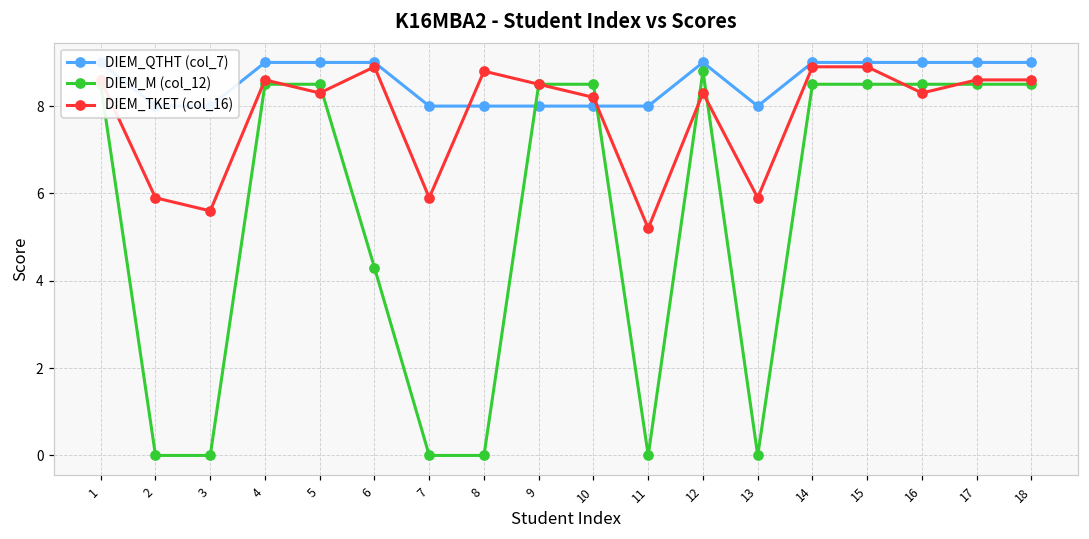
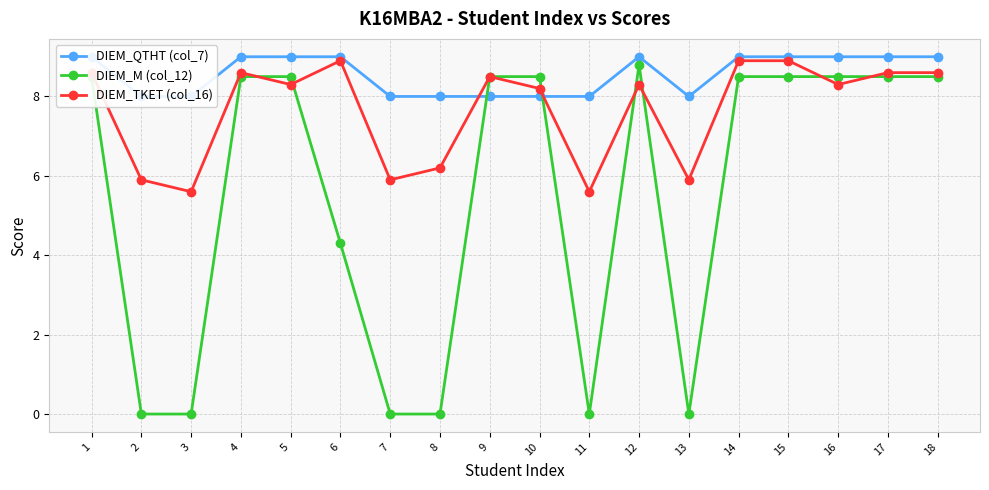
  {
    "DIEM_QTHT (col_7)": {
      "4": 9.0,
      "5": 9.0,
      "6": 9.0,
      "7": 8.0,
      "8": 8.0,
      "9": 8.0,
      "10": 8.0,
      "11": 8.0,
      "12": 9.0,
      "13": 8.0,
      "14": 9.0,
      "15": 9.0,
      "16": 9.0,
      "17": 9.0,
      "18": 9.0
    },
    "DIEM_M (col_12)": {
      "2": 0.0,
      "3": 0.0,
      "4": 8.5,
      "5": 8.5,
      "6": 4.3,
      "7": 0.0,
      "8": 0.0,
      "10": 8.5,
      "11": 0.0,
      "12": 8.8,
      "13": 0.0,
      "14": 8.5,
      "15": 8.5,
      "16": 8.5,
      "17": 8.5,
      "18": 8.5
    },
    "DIEM_TKET (col_16)": {
      "2": 5.9,
      "3": 5.6,
      "4": 8.6,
      "5": 8.3,
      "6": 8.9,
      "7": 5.9,
-     "8": 8.8,
+     "8": 6.2,
      "10": 8.2,
-     "11": 5.2,
+     "11": 5.6,
      "12": 8.3,
      "13": 5.9,
      "14": 8.9,
      "15": 8.9,
      "16": 8.3,
      "17": 8.6,
      "18": 8.6
    }
  }
